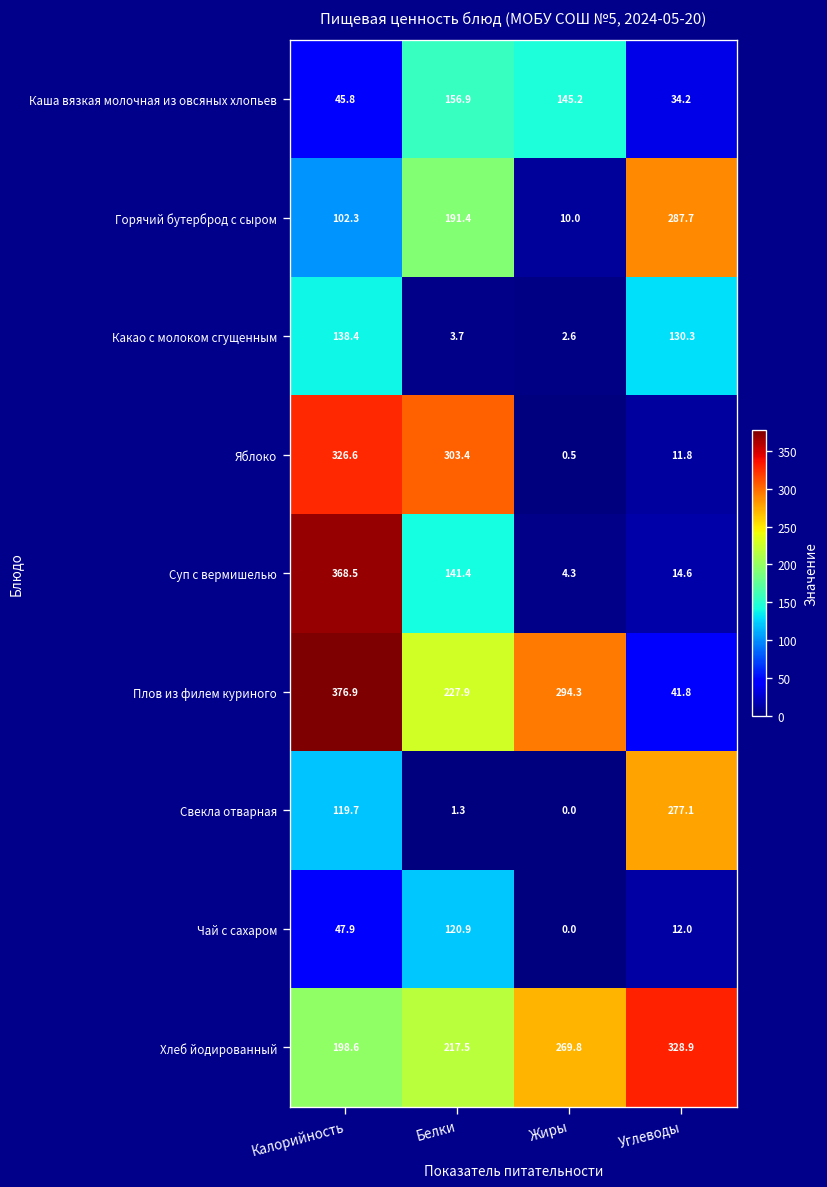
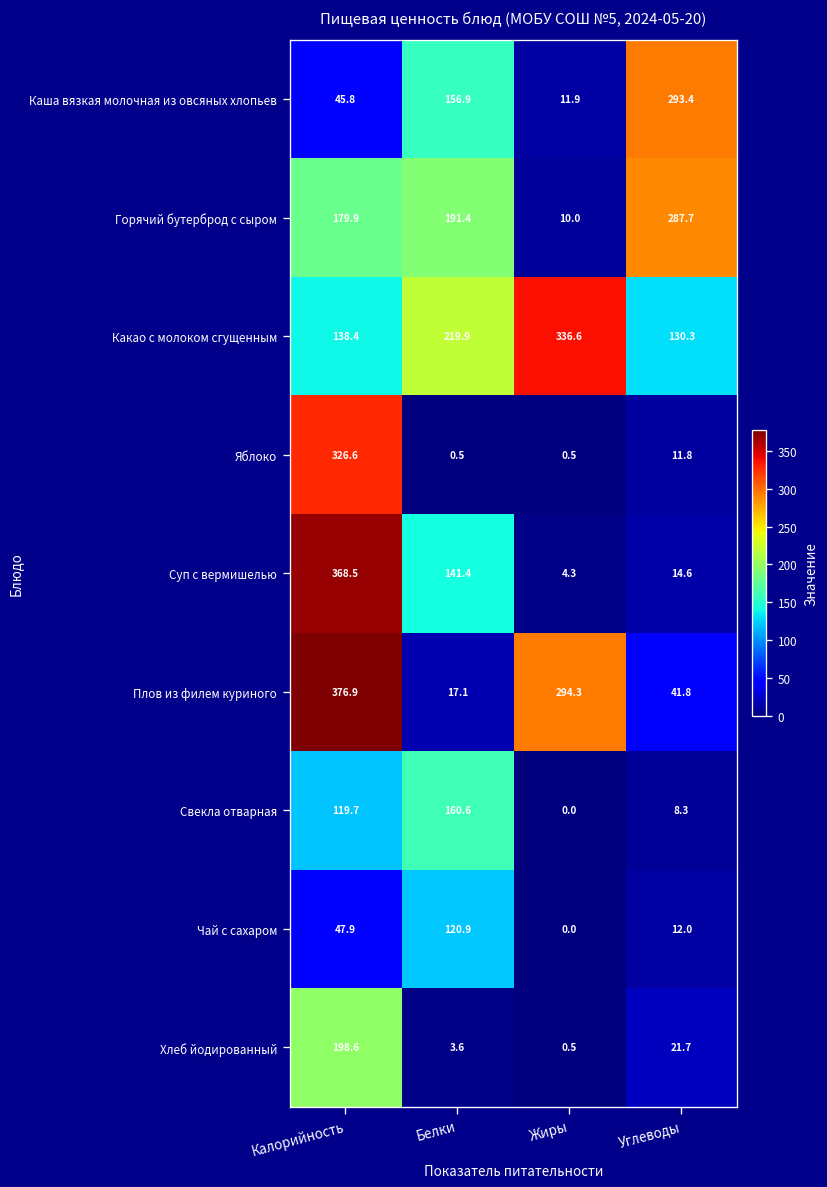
  {
    "Каша вязкая молочная из овсяных хлопьев": {
      "Калорийность": 45.8,
      "Белки": 156.9,
-     "Жиры": 145.2,
-     "Углеводы": 34.2
+     "Жиры": 11.9,
+     "Углеводы": 293.4
    },
    "Горячий бутерброд с сыром": {
-     "Калорийность": 102.3,
+     "Калорийность": 179.9,
      "Белки": 191.4,
      "Жиры": 10.0,
      "Углеводы": 287.7
    },
    "Какао с молоком сгущенным": {
      "Калорийность": 138.4,
-     "Белки": 3.7,
-     "Жиры": 2.6,
+     "Белки": 219.9,
+     "Жиры": 336.6,
      "Углеводы": 130.3
    },
    "Яблоко": {
      "Калорийность": 326.6,
-     "Белки": 303.4,
+     "Белки": 0.5,
      "Жиры": 0.5,
      "Углеводы": 11.8
    },
    "Суп с вермишелью": {
      "Калорийность": 368.5,
      "Белки": 141.4,
      "Жиры": 4.3,
      "Углеводы": 14.6
    },
    "Плов из филем куриного": {
      "Калорийность": 376.9,
-     "Белки": 227.9,
+     "Белки": 17.1,
      "Жиры": 294.3,
      "Углеводы": 41.8
    },
    "Свекла отварная": {
      "Калорийность": 119.7,
-     "Белки": 1.3,
+     "Белки": 160.6,
      "Жиры": 0.0,
-     "Углеводы": 277.1
+     "Углеводы": 8.3
    },
    "Чай с сахаром": {
      "Калорийность": 47.9,
      "Белки": 120.9,
      "Жиры": 0.0,
      "Углеводы": 12.0
    },
    "Хлеб йодированный": {
      "Калорийность": 198.6,
-     "Белки": 217.5,
-     "Жиры": 269.8,
-     "Углеводы": 328.9
+     "Белки": 3.6,
+     "Жиры": 0.5,
+     "Углеводы": 21.7
    }
  }
